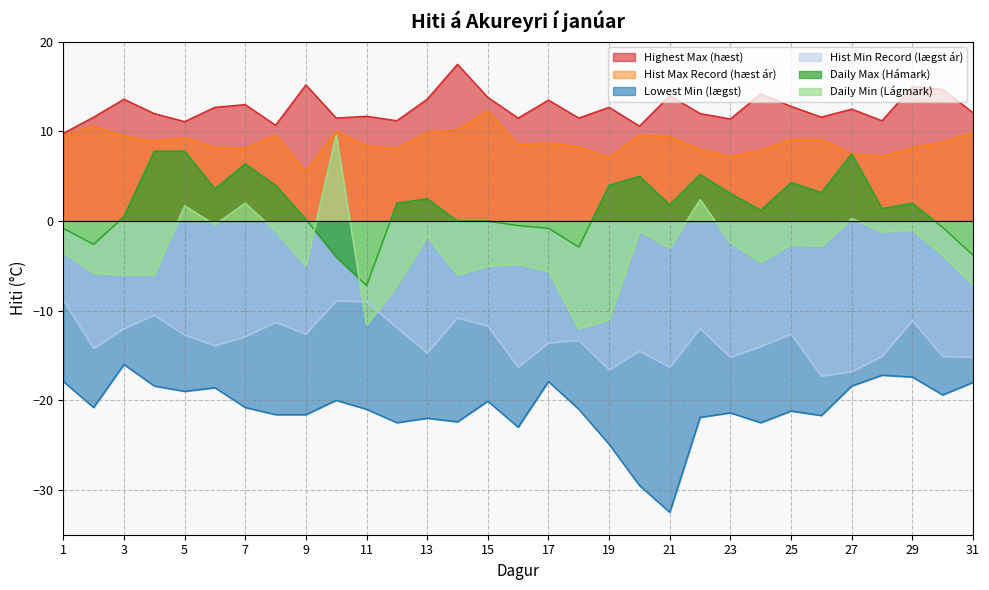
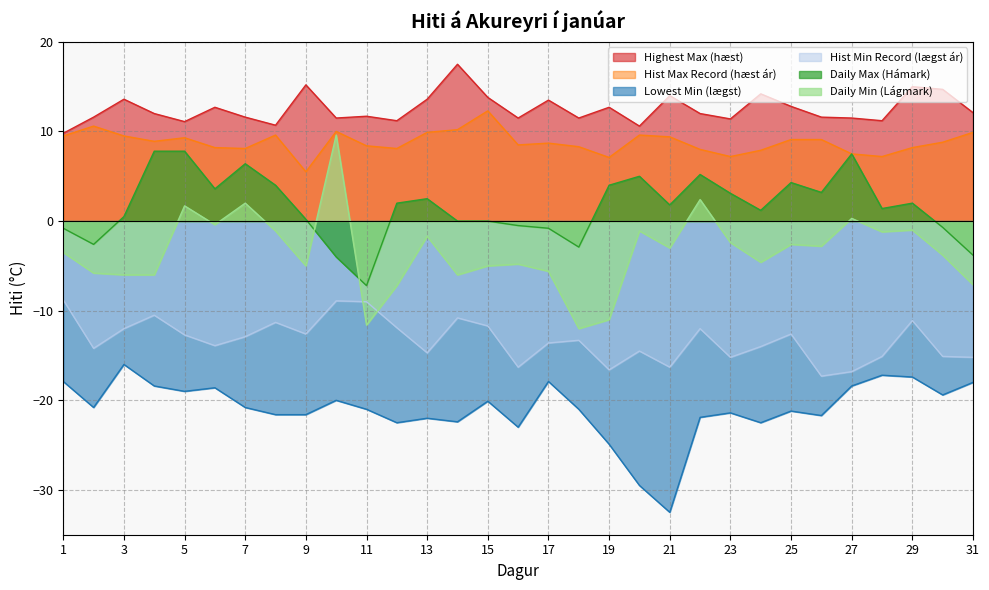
  {
    "Highest Max (hæst)": {
      "1": 10,
      "3": 14,
      "5": 11,
-     "7": 13,
+     "7": 12,
      "9": 15,
      "11": 12,
      "13": 14,
      "15": 14,
      "17": 14,
      "19": 13,
      "23": 11,
      "25": 13,
-     "27": 13,
+     "27": 12,
      "31": 12
    },
    "Hist Max Record (hæst ár)": {
      "1": 10,
      "3": 10,
      "5": 9,
      "7": 8,
      "9": 6,
      "11": 8,
      "13": 10,
      "15": 12,
      "17": 9,
      "19": 7,
      "21": 9,
      "23": 7,
      "25": 9,
      "29": 8,
      "31": 10
    }
  }
